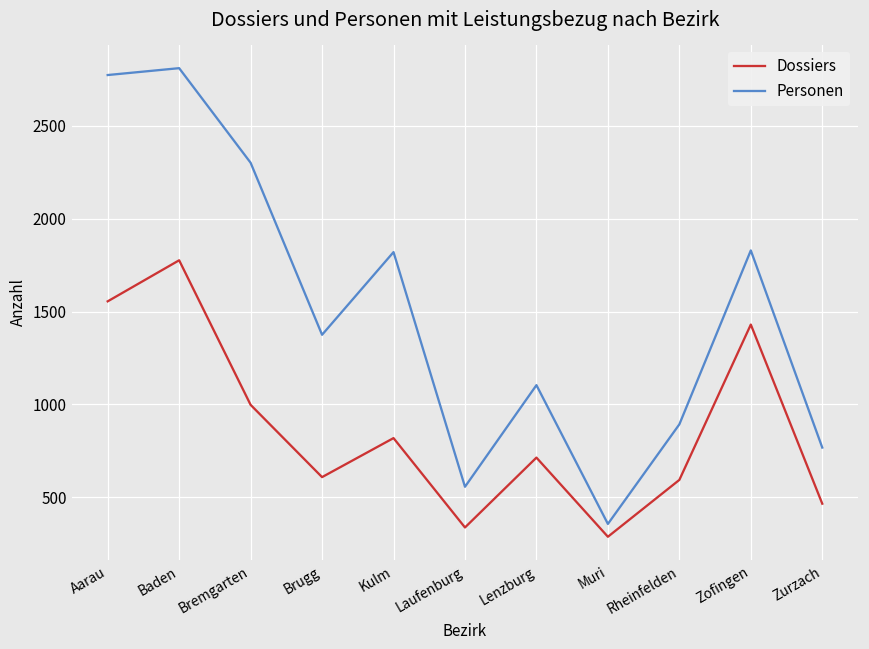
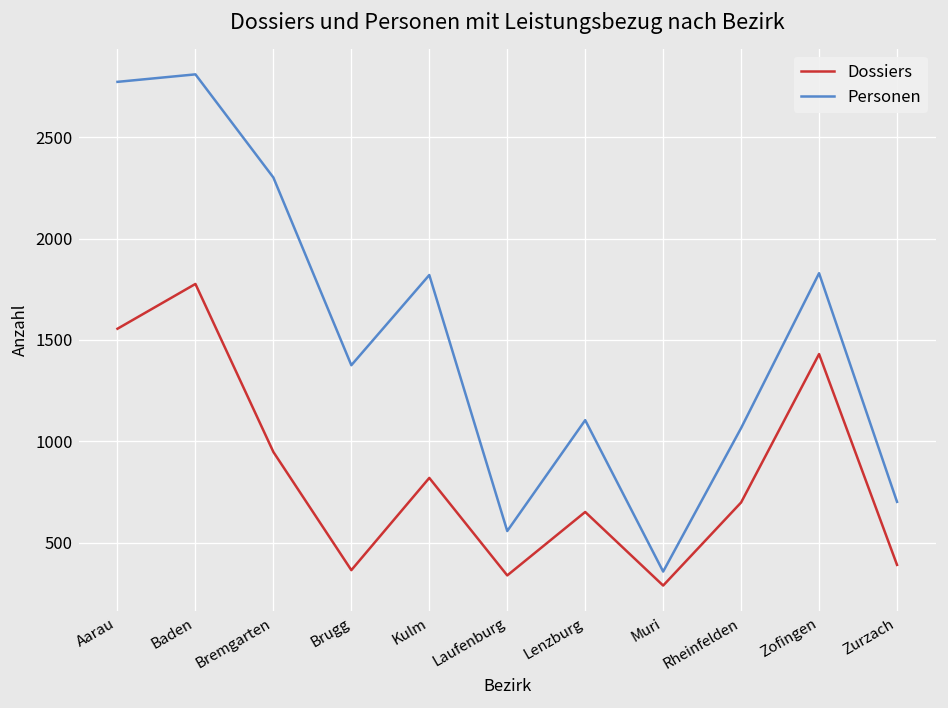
  {
    "Dossiers": {
      "Aarau": 1560,
      "Baden": 1780,
-     "Bremgarten": 1000,
-     "Brugg": 610,
+     "Bremgarten": 950,
+     "Brugg": 360,
      "Kulm": 820,
      "Laufenburg": 340,
-     "Lenzburg": 710,
+     "Lenzburg": 650,
      "Muri": 290,
-     "Rheinfelden": 590,
+     "Rheinfelden": 700,
      "Zofingen": 1430,
-     "Zurzach": 470
+     "Zurzach": 390
    },
    "Personen": {
      "Aarau": 2770,
      "Baden": 2810,
      "Bremgarten": 2300,
      "Brugg": 1380,
      "Kulm": 1820,
      "Laufenburg": 560,
      "Lenzburg": 1100,
      "Muri": 360,
-     "Rheinfelden": 890,
+     "Rheinfelden": 1070,
      "Zofingen": 1830,
-     "Zurzach": 770
+     "Zurzach": 700
    }
  }
